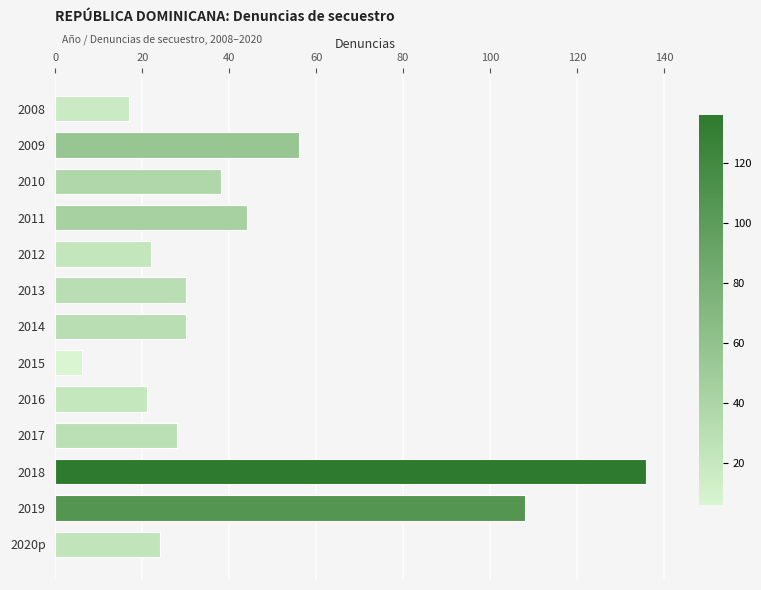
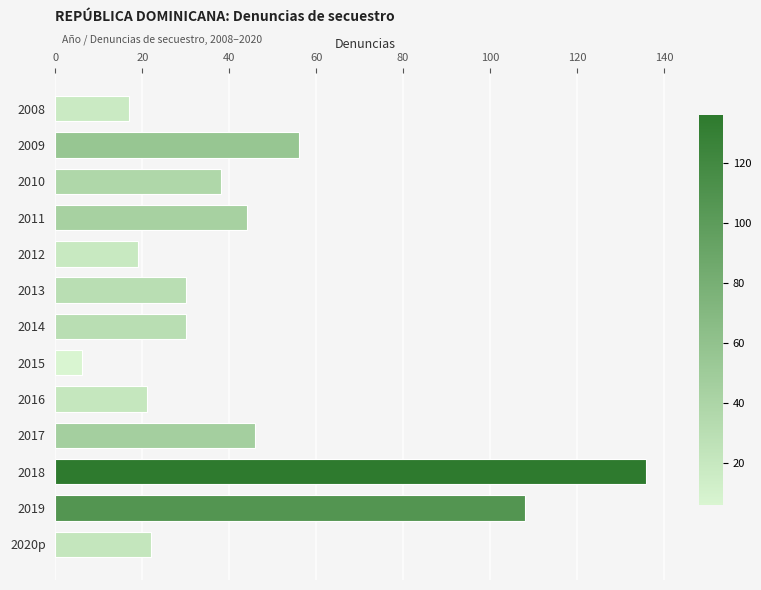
  {
    "2008": 17,
    "2009": 56,
    "2010": 38,
    "2011": 44,
-   "2012": 22,
+   "2012": 19,
    "2013": 30,
    "2014": 30,
    "2015": 6,
    "2016": 21,
-   "2017": 28,
+   "2017": 46,
    "2018": 136,
    "2019": 108,
-   "2020p": 24
+   "2020p": 22
  }
